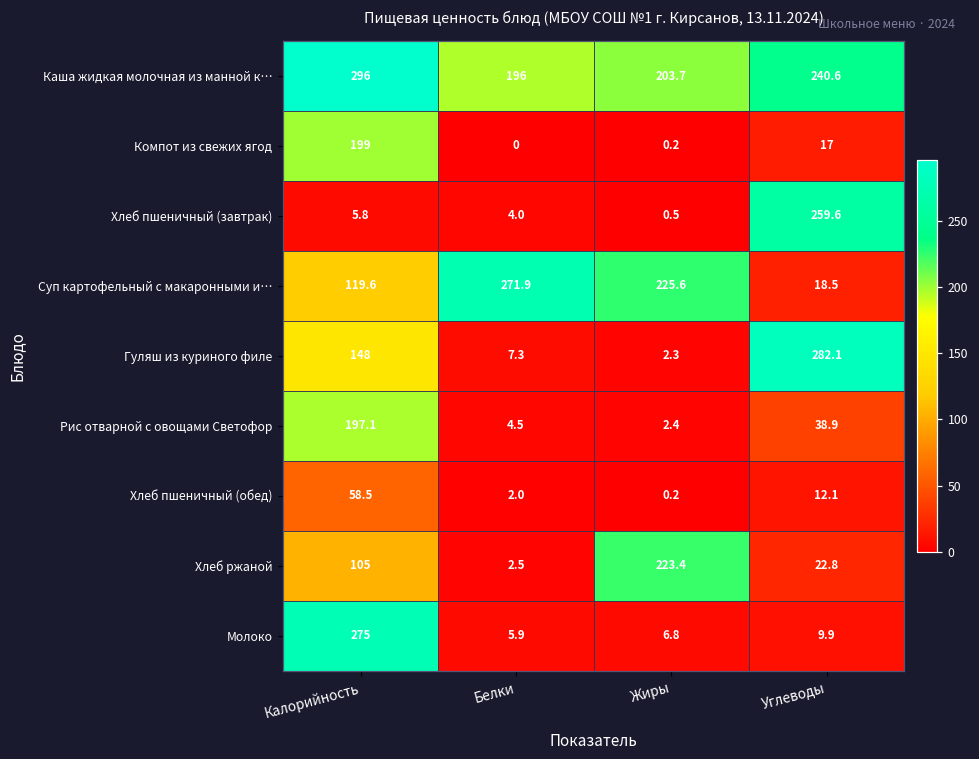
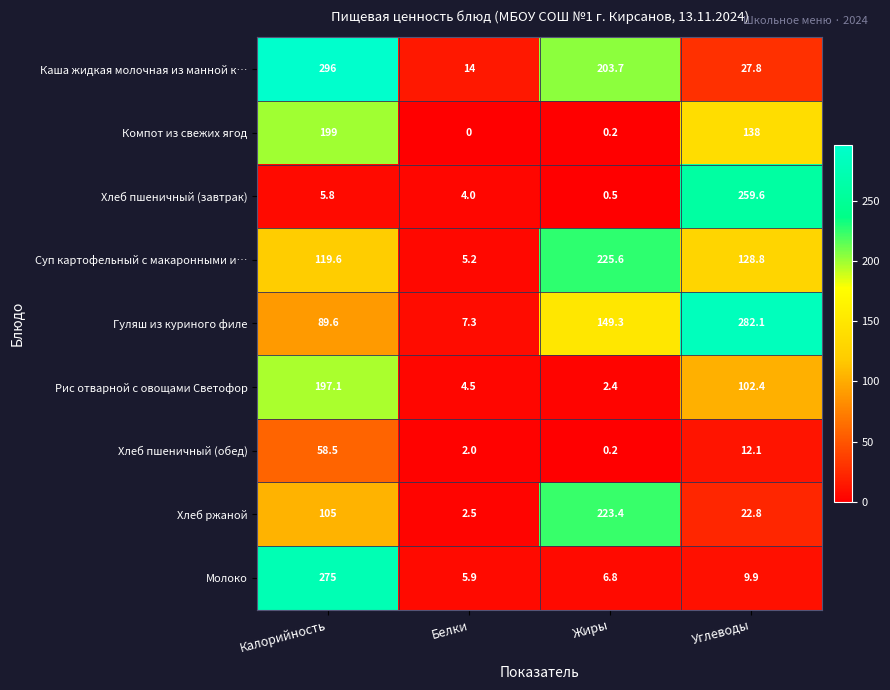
  {
    "Каша жидкая молочная из манной к…": {
      "Калорийность": 296,
-     "Белки": 196,
+     "Белки": 14,
      "Жиры": 203.7,
-     "Углеводы": 240.6
+     "Углеводы": 27.8
    },
    "Компот из свежих ягод": {
      "Калорийность": 199,
      "Белки": 0,
      "Жиры": 0.2,
-     "Углеводы": 17
+     "Углеводы": 138
    },
    "Хлеб пшеничный (завтрак)": {
      "Калорийность": 5.8,
      "Белки": 4.0,
      "Жиры": 0.5,
      "Углеводы": 259.6
    },
    "Суп картофельный с макаронными и…": {
      "Калорийность": 119.6,
-     "Белки": 271.9,
+     "Белки": 5.2,
      "Жиры": 225.6,
-     "Углеводы": 18.5
+     "Углеводы": 128.8
    },
    "Гуляш из куриного филе": {
-     "Калорийность": 148,
+     "Калорийность": 89.6,
      "Белки": 7.3,
-     "Жиры": 2.3,
+     "Жиры": 149.3,
      "Углеводы": 282.1
    },
    "Рис отварной с овощами Светофор": {
      "Калорийность": 197.1,
      "Белки": 4.5,
      "Жиры": 2.4,
-     "Углеводы": 38.9
+     "Углеводы": 102.4
    },
    "Хлеб пшеничный (обед)": {
      "Калорийность": 58.5,
      "Белки": 2.0,
      "Жиры": 0.2,
      "Углеводы": 12.1
    },
    "Хлеб ржаной": {
      "Калорийность": 105,
      "Белки": 2.5,
      "Жиры": 223.4,
      "Углеводы": 22.8
    },
    "Молоко": {
      "Калорийность": 275,
      "Белки": 5.9,
      "Жиры": 6.8,
      "Углеводы": 9.9
    }
  }
